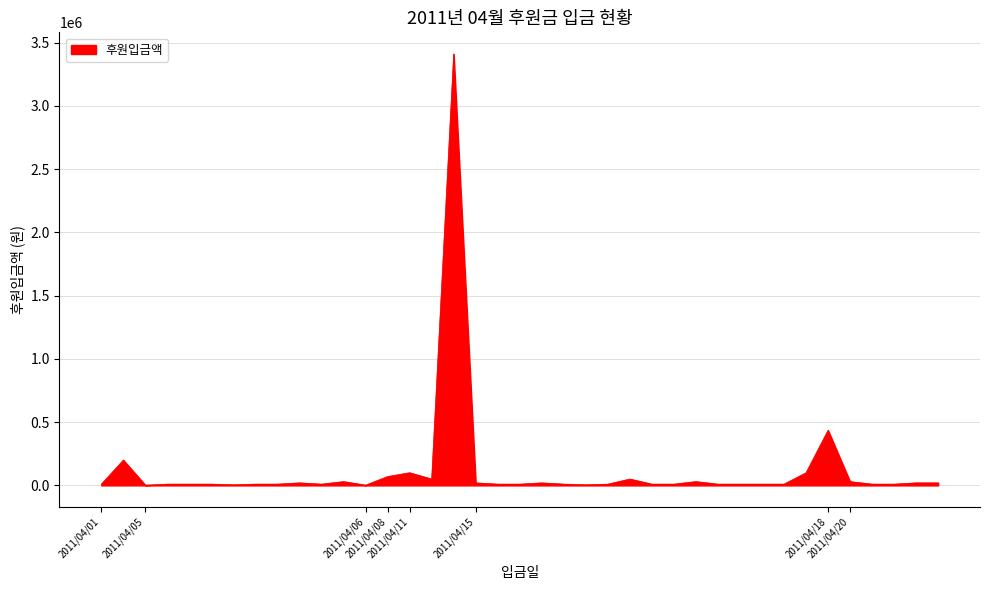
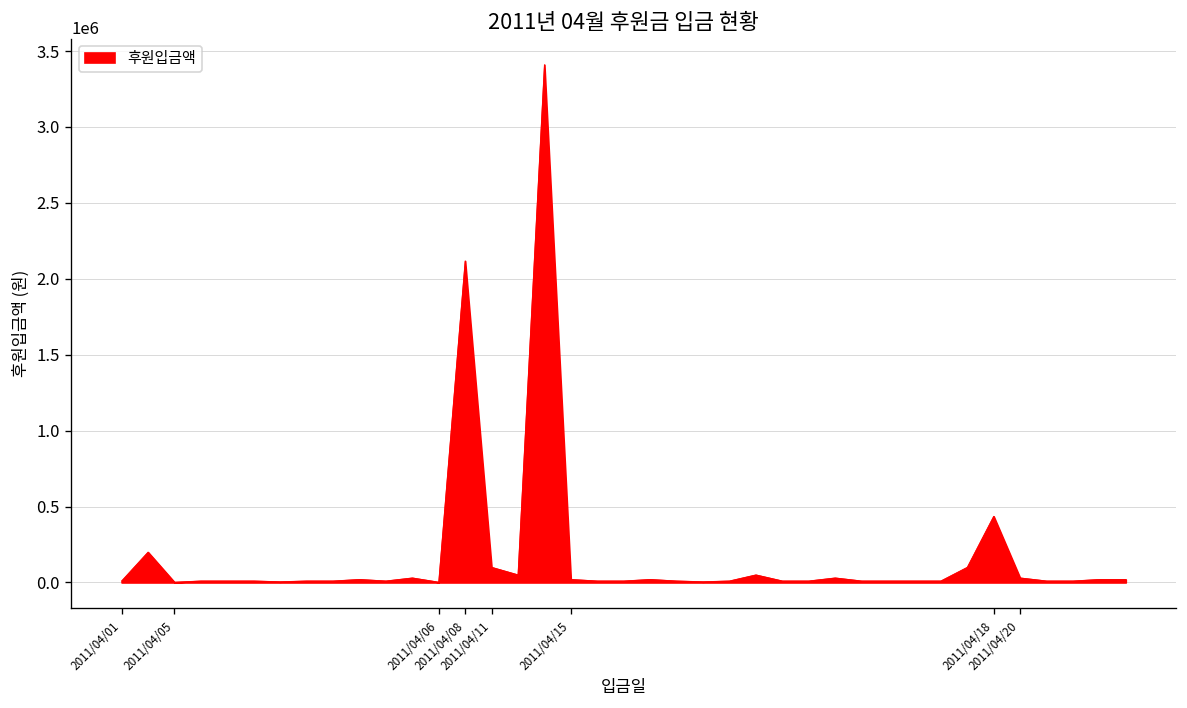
  {
    "2011/04/06": 0,
-   "2011/04/08": 70000,
+   "2011/04/08": 2120000,
    "2011/04/18": 440000
  }
